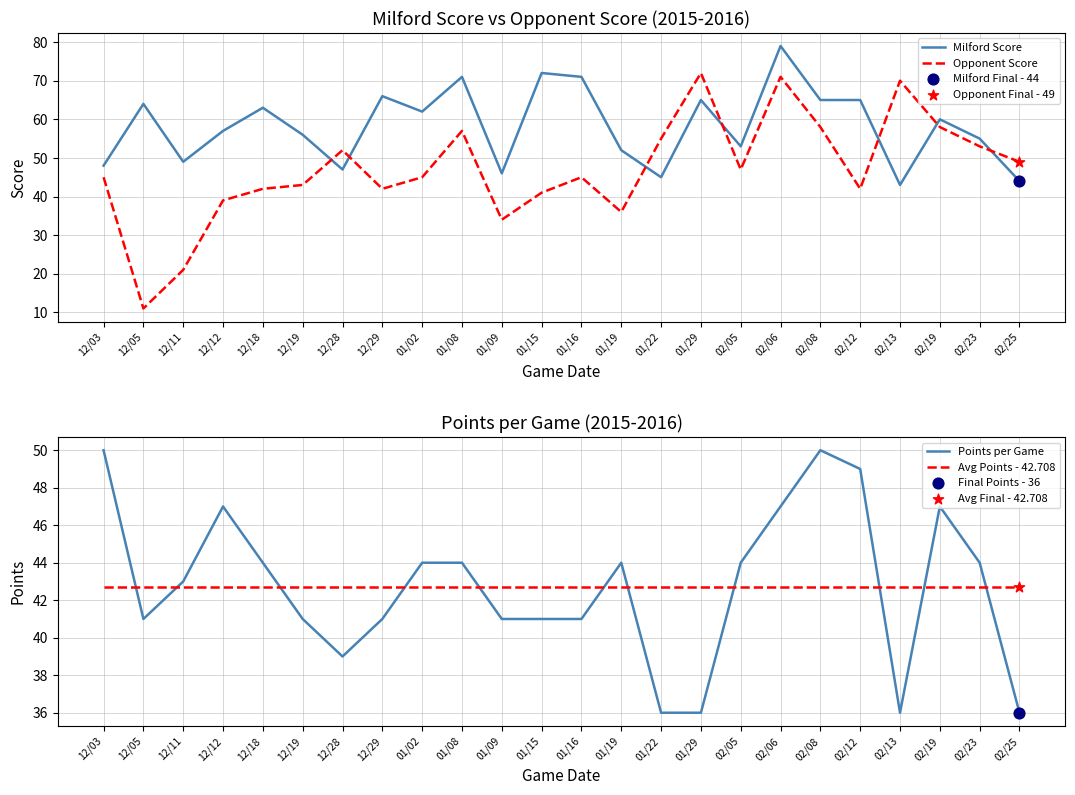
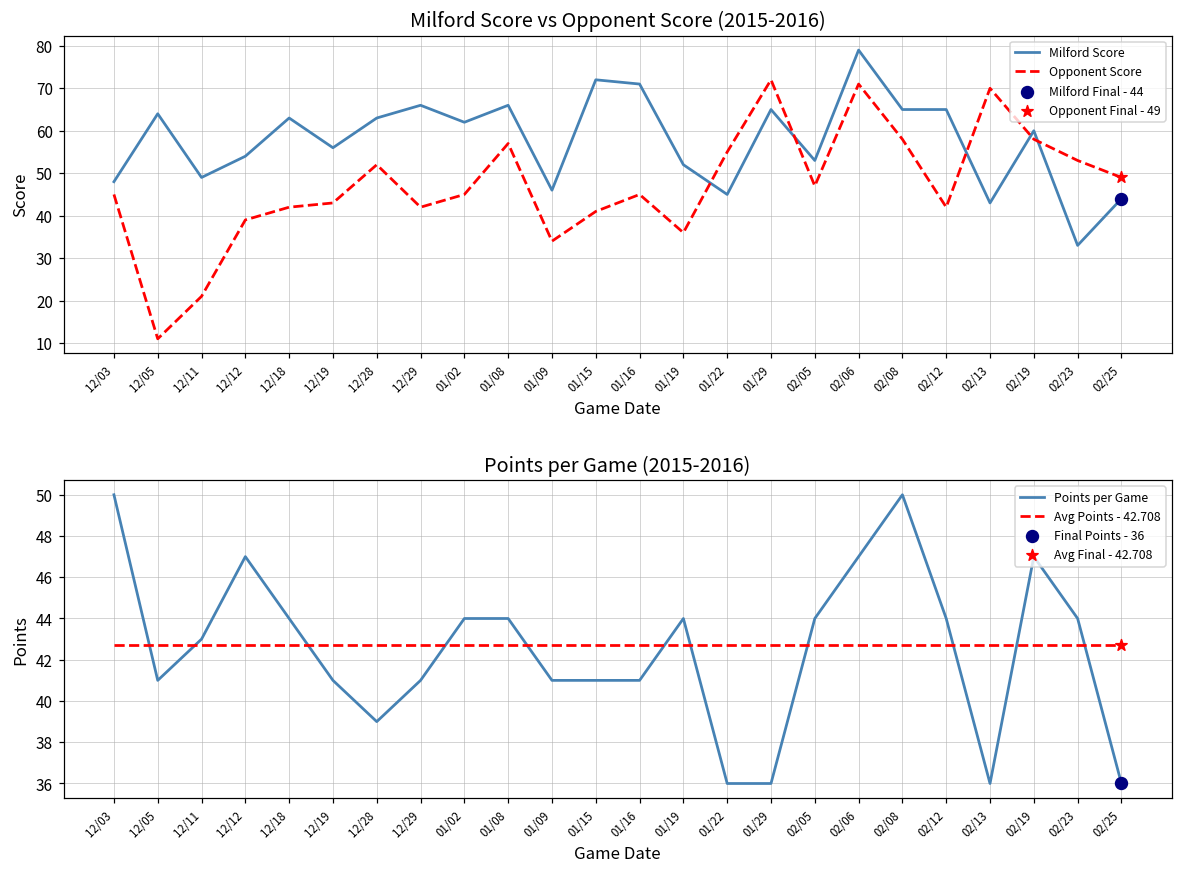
  {
    "Milford Score vs Opponent Score (2015-2016)": {
      "Milford Score": {
        "12/03": 48,
        "12/05": 64,
        "12/11": 49,
-       "12/12": 57,
+       "12/12": 54,
        "12/18": 63,
        "12/19": 56,
-       "12/28": 47,
+       "12/28": 63,
        "12/29": 66,
        "01/02": 62,
-       "01/08": 71,
+       "01/08": 66,
        "01/09": 46,
        "01/15": 72,
        "01/16": 71,
        "01/19": 52,
        "01/22": 45,
        "01/29": 65,
        "02/05": 53,
        "02/06": 79,
        "02/08": 65,
        "02/12": 65,
        "02/13": 43,
        "02/19": 60,
-       "02/23": 55
+       "02/23": 33
      }
    },
    "Points per Game (2015-2016)": {
      "Points per Game": {
        "12/03": 50,
        "12/05": 41,
        "12/11": 43,
        "12/12": 47,
        "12/18": 44,
        "12/19": 41,
        "12/28": 39,
        "12/29": 41,
        "01/02": 44,
        "01/08": 44,
        "01/09": 41,
        "01/15": 41,
        "01/16": 41,
        "01/19": 44,
        "01/22": 36,
        "01/29": 36,
        "02/05": 44,
        "02/06": 47,
        "02/08": 50,
-       "02/12": 49,
+       "02/12": 44,
        "02/13": 36,
        "02/23": 44
      }
    }
  }
